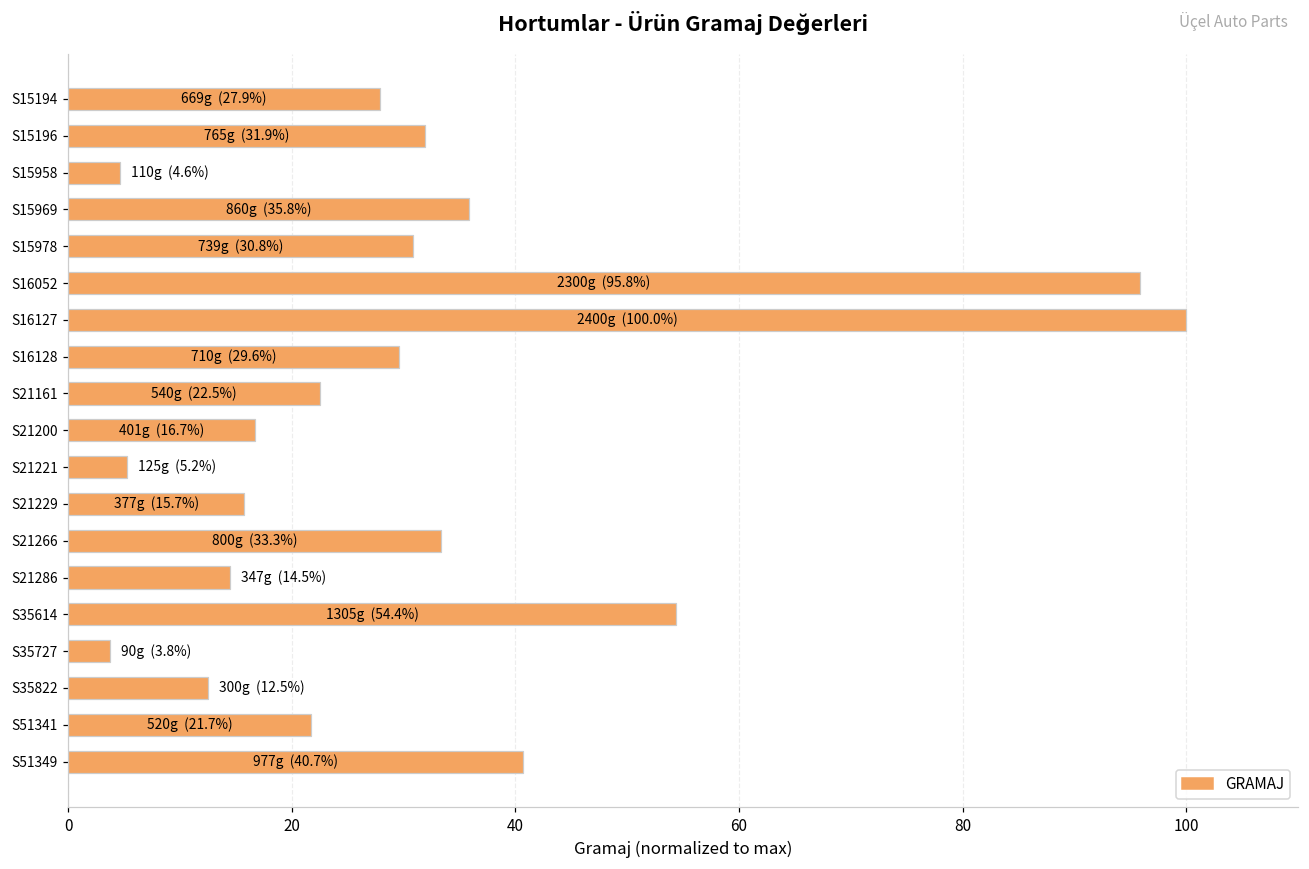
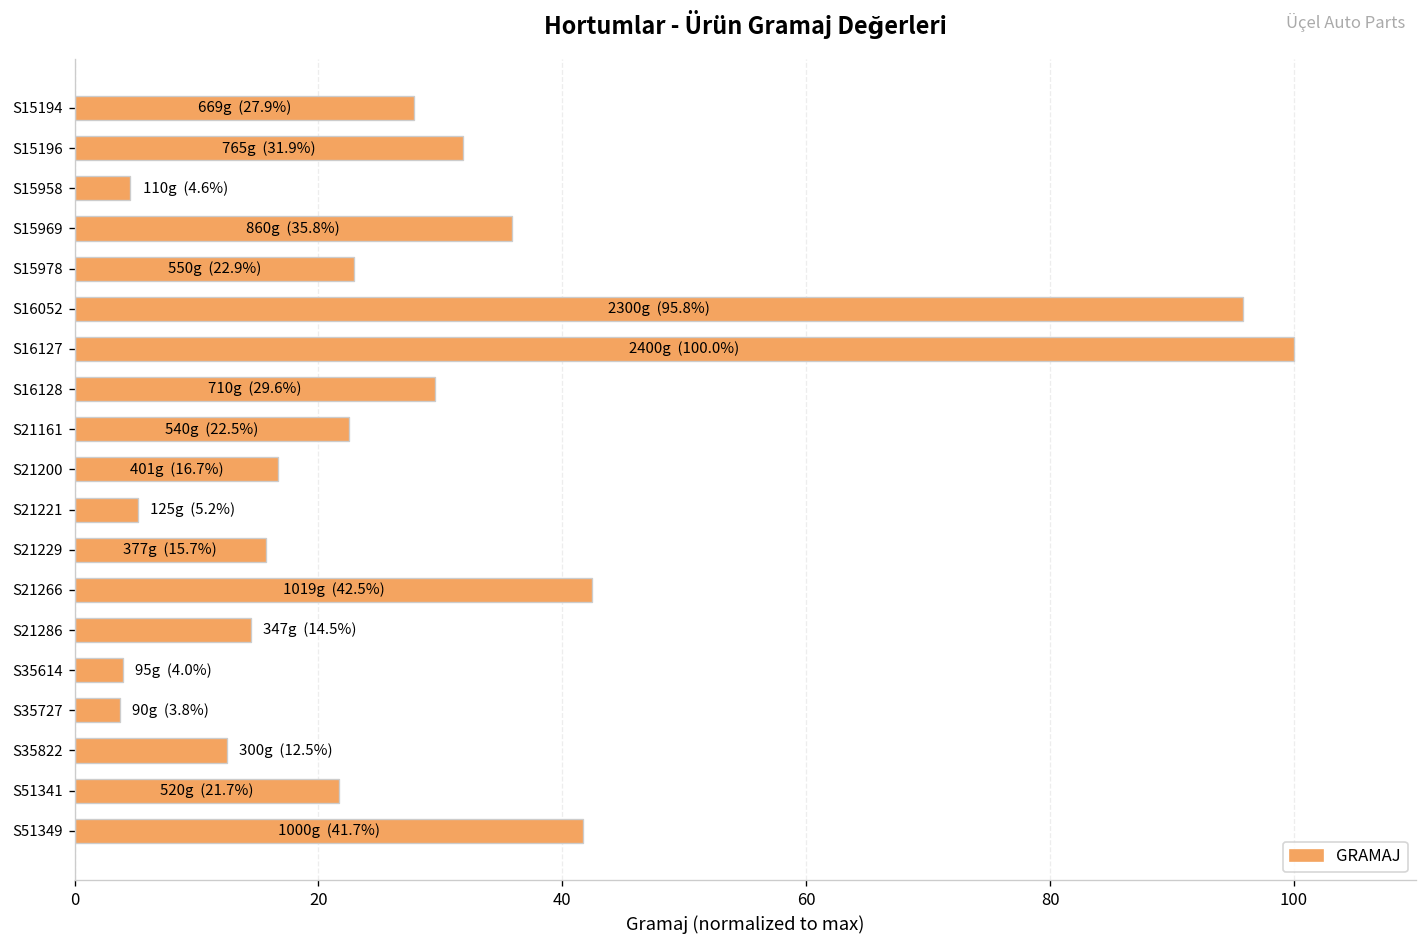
  {
    "S15194": "(27.9%)",
    "S15196": "(31.9%)",
    "S15958": "(4.6%)",
    "S15969": "(35.8%)",
-   "S15978": "739g (30.8%)",
+   "S15978": "550g (22.9%)",
    "S16052": "(95.8%)",
    "S16127": "(100.0%)",
    "S16128": "(29.6%)",
    "S21161": "(22.5%)",
    "S21200": "(16.7%)",
    "S21221": "(5.2%)",
    "S21229": "(15.7%)",
-   "S21266": "800g (33.3%)",
+   "S21266": "1019g (42.5%)",
    "S21286": "(14.5%)",
-   "S35614": "1305g (54.4%)",
+   "S35614": "95g (4.0%)",
    "S35727": "(3.8%)",
    "S35822": "(12.5%)",
    "S51341": "(21.7%)",
-   "S51349": "977g (40.7%)"
+   "S51349": "1000g (41.7%)"
  }
